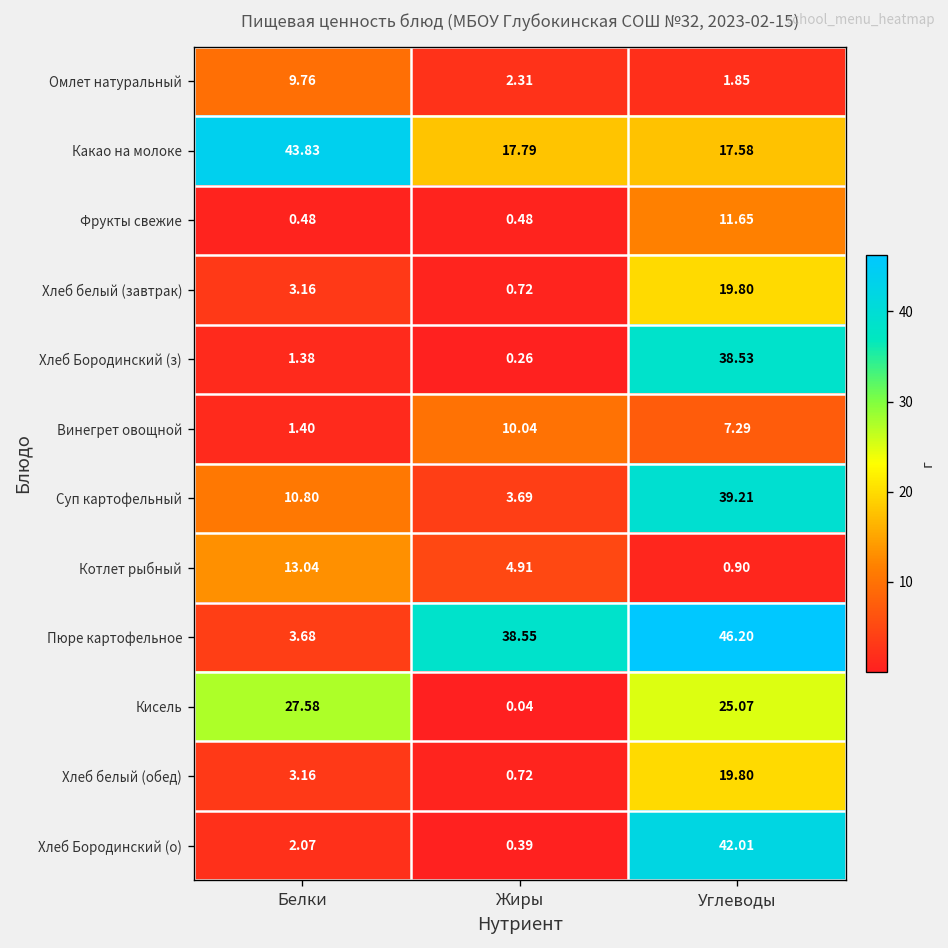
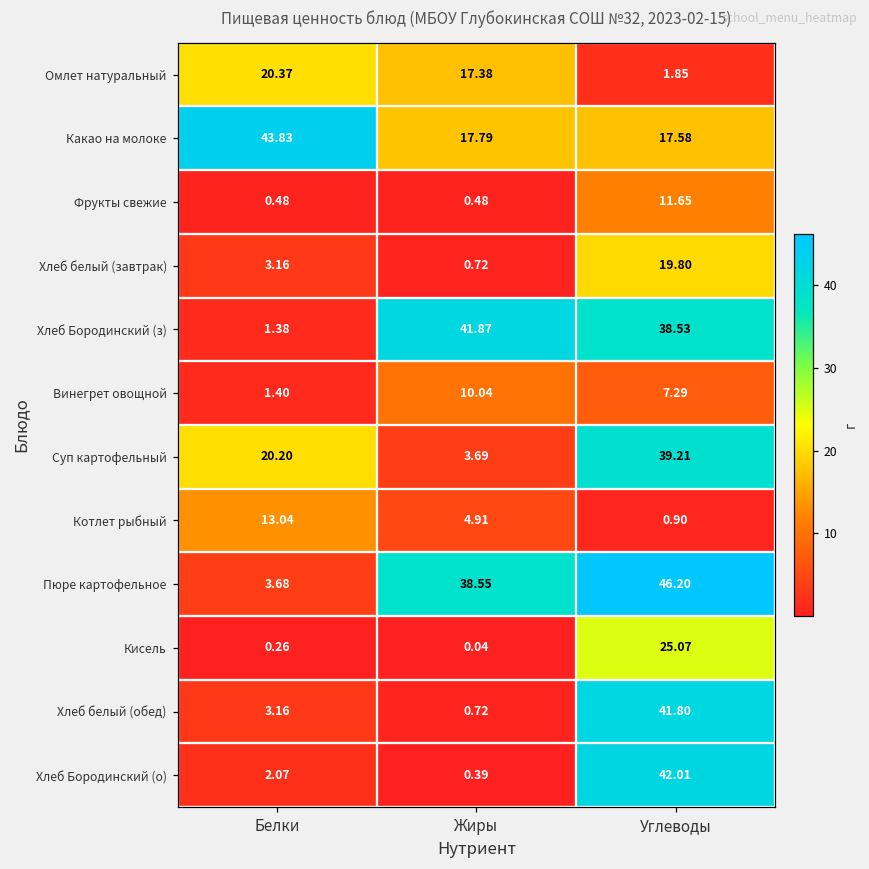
  {
    "Омлет натуральный": {
-     "Белки": 9.76,
-     "Жиры": 2.31,
+     "Белки": 20.37,
+     "Жиры": 17.38,
      "Углеводы": 1.85
    },
    "Какао на молоке": {
      "Белки": 43.83,
      "Жиры": 17.79,
      "Углеводы": 17.58
    },
    "Фрукты свежие": {
      "Белки": 0.48,
      "Жиры": 0.48,
      "Углеводы": 11.65
    },
    "Хлеб белый (завтрак)": {
      "Белки": 3.16,
      "Жиры": 0.72,
      "Углеводы": 19.80
    },
    "Хлеб Бородинский (з)": {
      "Белки": 1.38,
-     "Жиры": 0.26,
+     "Жиры": 41.87,
      "Углеводы": 38.53
    },
    "Винегрет овощной": {
      "Белки": 1.40,
      "Жиры": 10.04,
      "Углеводы": 7.29
    },
    "Суп картофельный": {
-     "Белки": 10.80,
+     "Белки": 20.20,
      "Жиры": 3.69,
      "Углеводы": 39.21
    },
    "Котлет рыбный": {
      "Белки": 13.04,
      "Жиры": 4.91,
      "Углеводы": 0.90
    },
    "Пюре картофельное": {
      "Белки": 3.68,
      "Жиры": 38.55,
      "Углеводы": 46.20
    },
    "Кисель": {
-     "Белки": 27.58,
+     "Белки": 0.26,
      "Жиры": 0.04,
      "Углеводы": 25.07
    },
    "Хлеб белый (обед)": {
      "Белки": 3.16,
      "Жиры": 0.72,
-     "Углеводы": 19.80
+     "Углеводы": 41.80
    },
    "Хлеб Бородинский (о)": {
      "Белки": 2.07,
      "Жиры": 0.39,
      "Углеводы": 42.01
    }
  }
